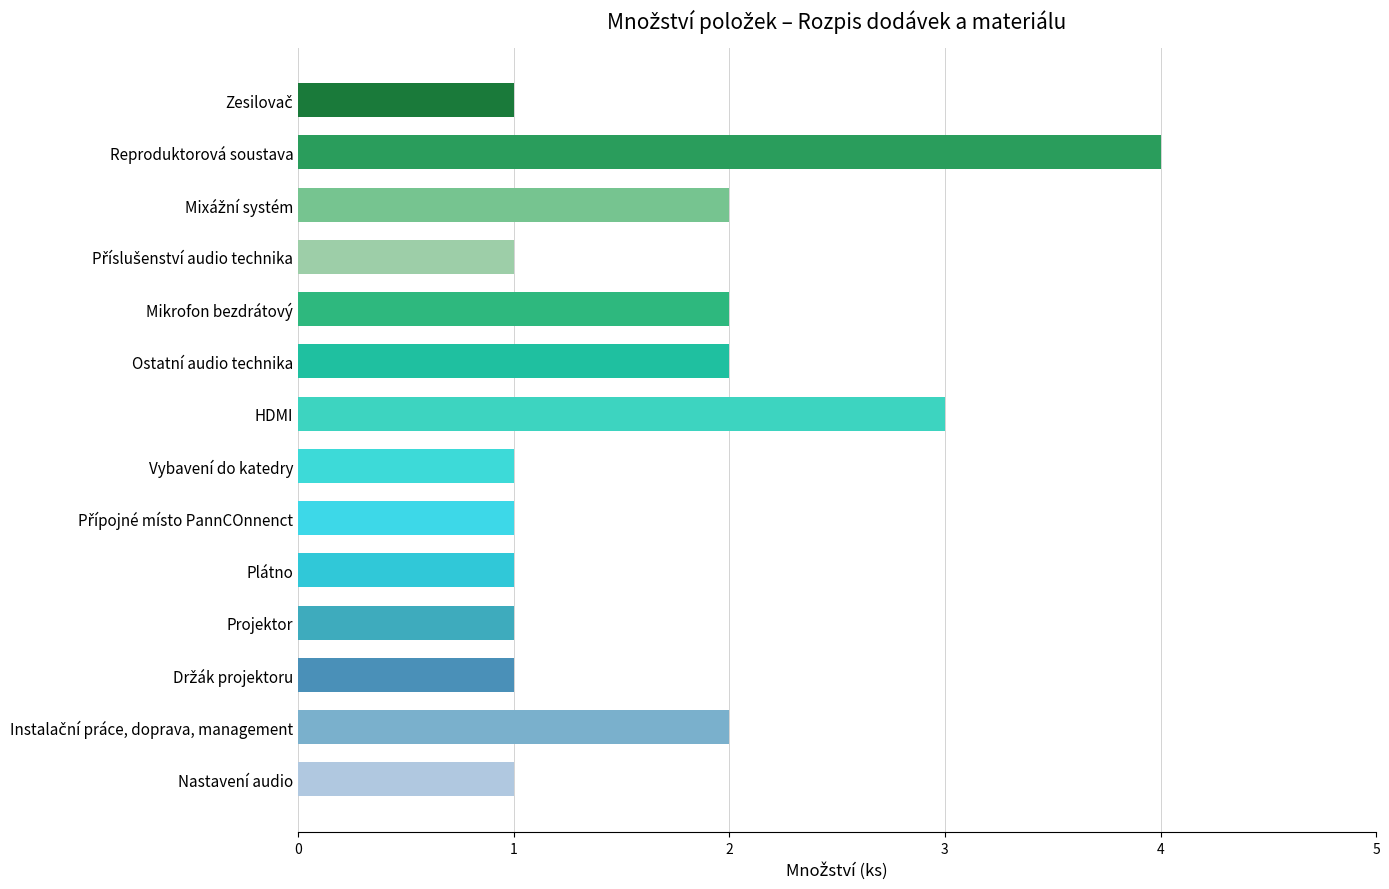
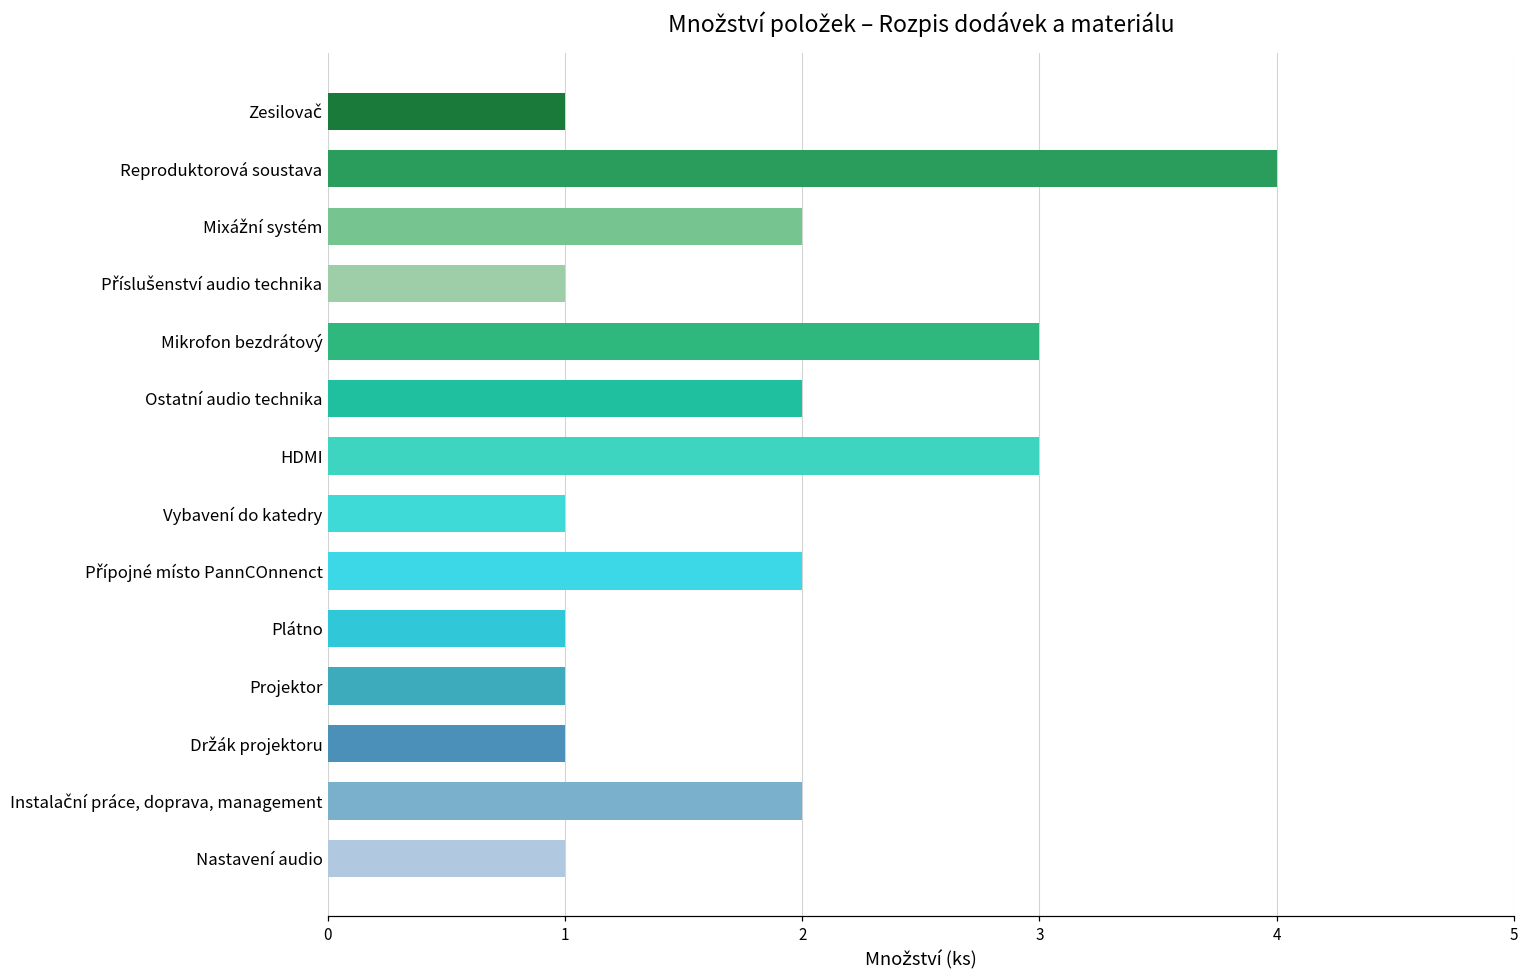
  {
    "Zesilovač": 1,
    "Reproduktorová soustava": 4,
    "Mixážní systém": 2,
    "Příslušenství audio technika": 1,
-   "Mikrofon bezdrátový": 2,
+   "Mikrofon bezdrátový": 3,
    "Ostatní audio technika": 2,
    "HDMI": 3,
    "Vybavení do katedry": 1,
-   "Přípojné místo PannCOnnenct": 1,
+   "Přípojné místo PannCOnnenct": 2,
    "Plátno": 1,
    "Projektor": 1,
    "Držák projektoru": 1,
    "Instalační práce, doprava, management": 2,
    "Nastavení audio": 1
  }
